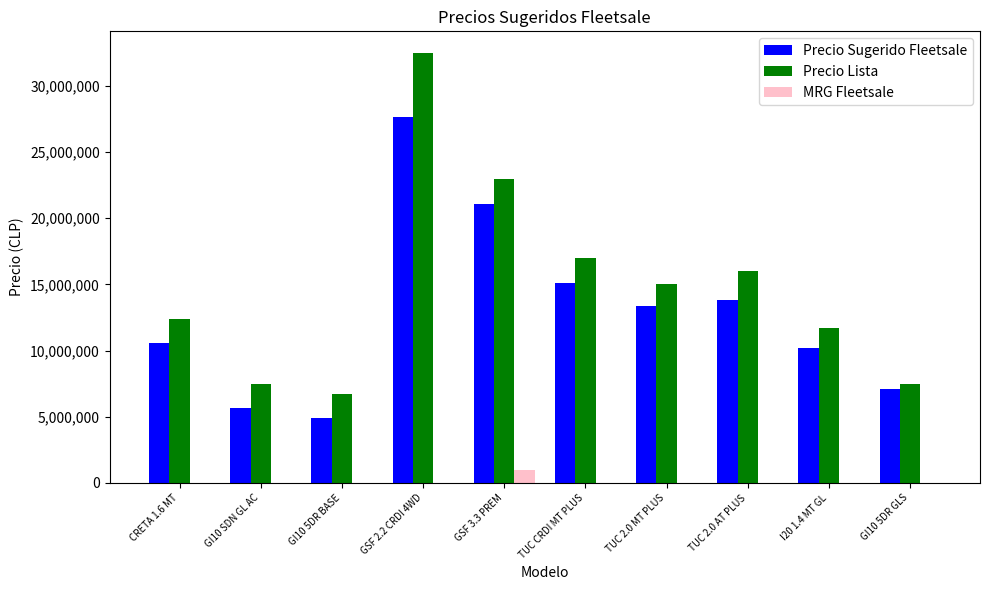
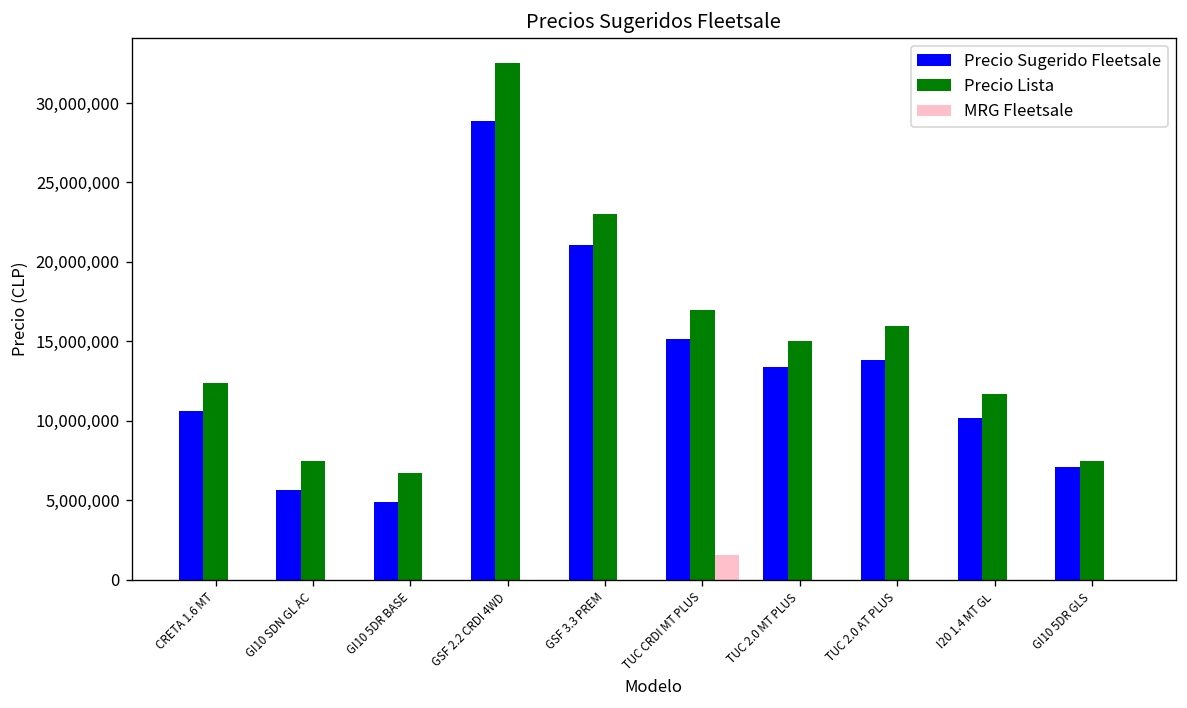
  {
    "Precio Sugerido Fleetsale": {
      "CRETA 1.6 MT": "10,600,000",
      "GI10 SDN GL AC": "5,600,000",
      "GI10 5DR BASE": "4,900,000",
-     "GSF 2.2 CRDI 4WD": "27,600,000",
+     "GSF 2.2 CRDI 4WD": "28,900,000",
      "GSF 3.3 PREM": "21,000,000",
      "TUC CRDI MT PLUS": "15,100,000",
      "TUC 2.0 MT PLUS": "13,400,000",
      "TUC 2.0 AT PLUS": "13,800,000",
      "I20 1.4 MT GL": "10,200,000",
      "GI10 5DR GLS": "7,100,000"
    },
    "Precio Lista": {
      "CRETA 1.6 MT": "12,400,000",
      "GI10 SDN GL AC": "7,500,000",
      "GI10 5DR BASE": "6,700,000",
      "GSF 2.2 CRDI 4WD": "32,500,000",
      "GSF 3.3 PREM": "23,000,000",
      "TUC CRDI MT PLUS": "17,000,000",
      "TUC 2.0 MT PLUS": "15,000,000",
      "TUC 2.0 AT PLUS": "16,000,000",
      "I20 1.4 MT GL": "11,700,000",
      "GI10 5DR GLS": "7,500,000"
    },
    "MRG Fleetsale": {
-     "GSF 3.3 PREM": "1,000,000",
-     "TUC CRDI MT PLUS": "0"
+     "GSF 3.3 PREM": "0",
+     "TUC CRDI MT PLUS": "1,500,000"
    }
  }
